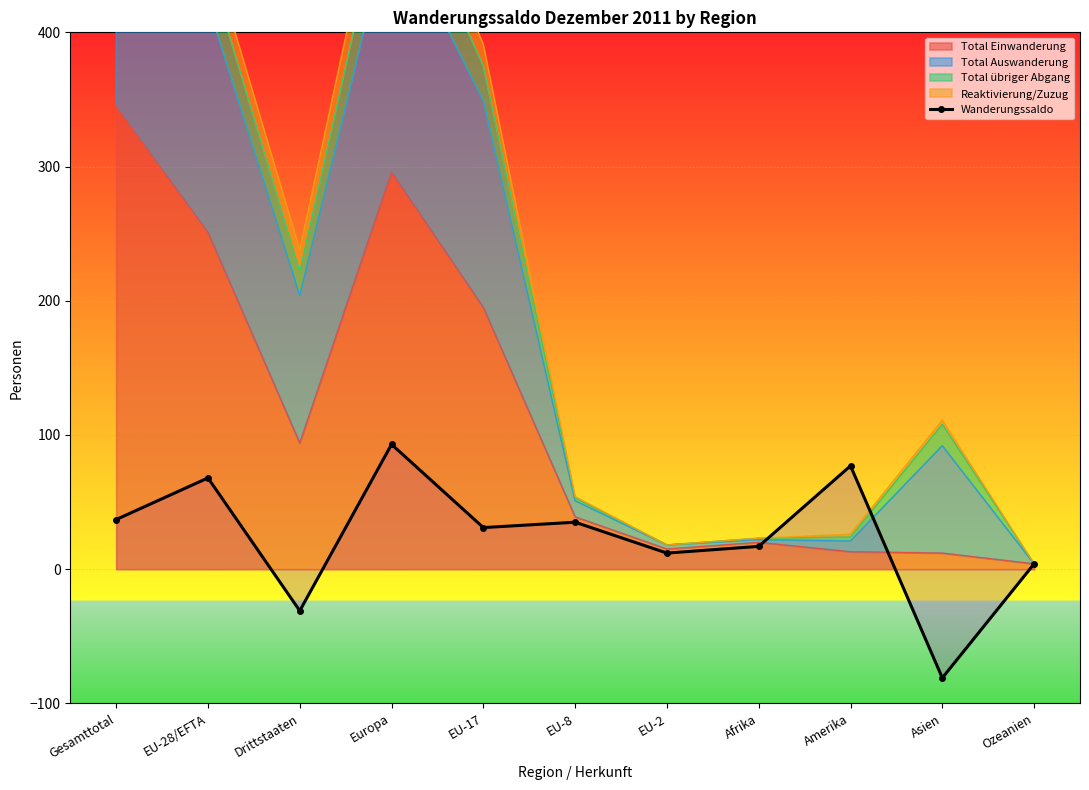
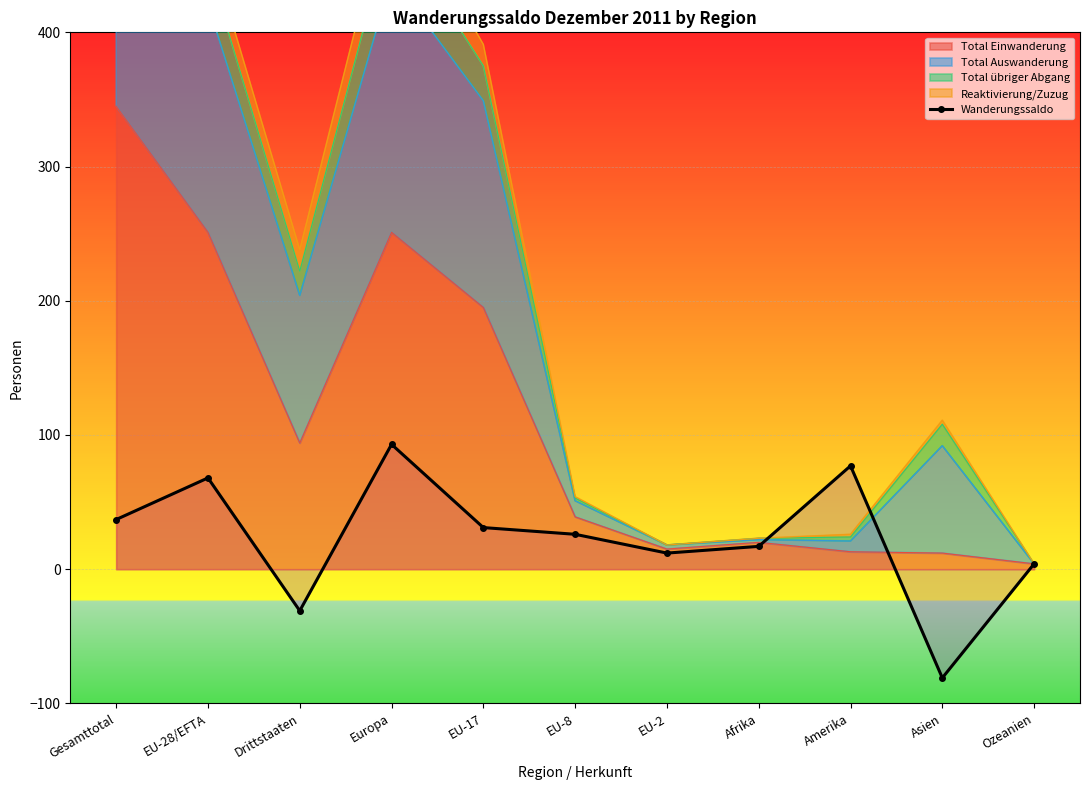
  {
    "Total Einwanderung": {
      "Gesamttotal": 345,
      "EU-28/EFTA": 251,
      "Drittstaaten": 94,
-     "Europa": 296,
+     "Europa": 251,
      "EU-17": 195,
      "EU-8": 39,
      "EU-2": 15,
      "Afrika": 20,
      "Amerika": 13,
      "Asien": 12
    },
    "Wanderungssaldo": {
      "Drittstaaten": -31,
-     "EU-8": 35,
+     "EU-8": 26,
      "Asien": -81
    }
  }
